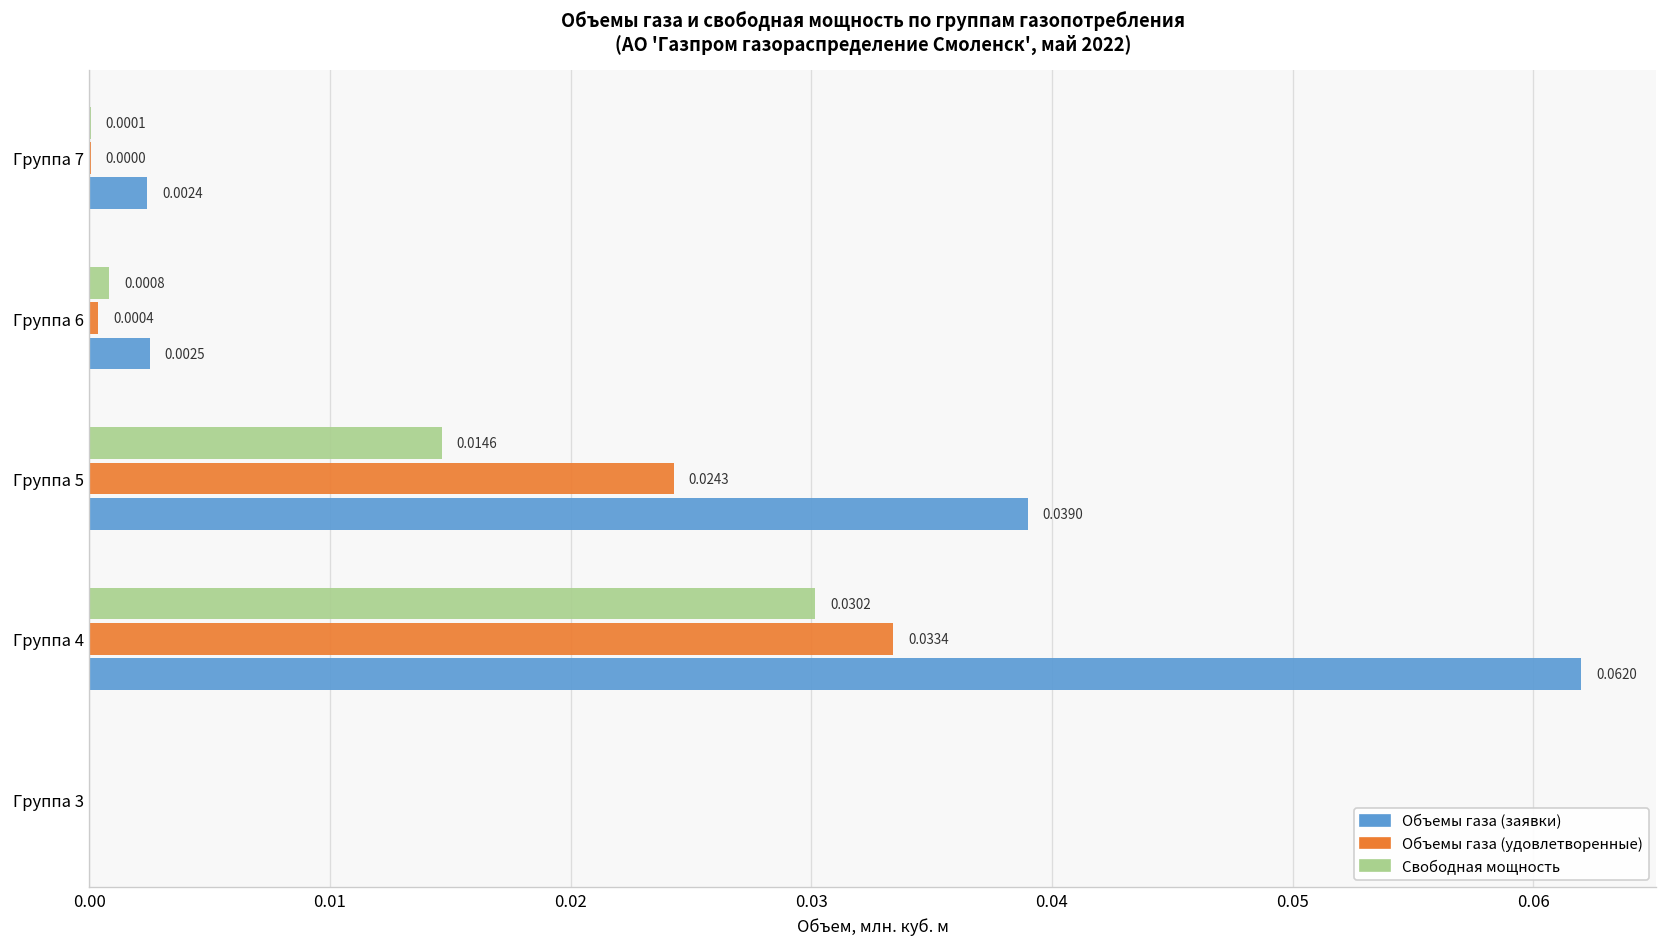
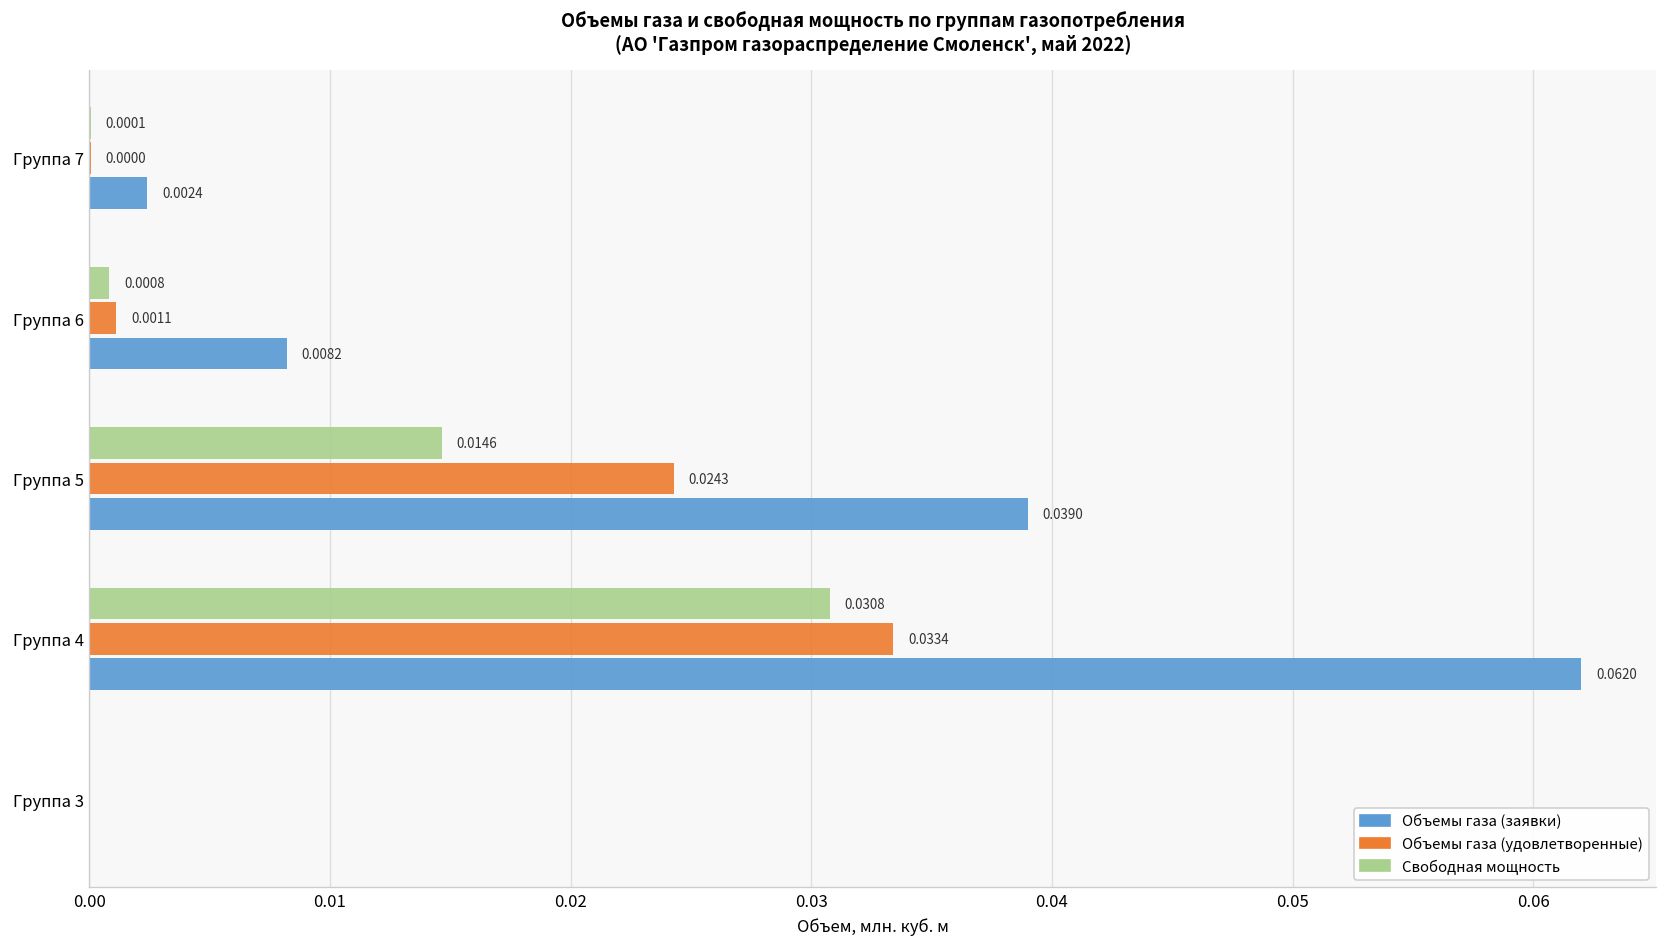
  {
    "Объемы газа (заявки)": {
      "Группа 7": 0.0024,
-     "Группа 6": 0.0025,
+     "Группа 6": 0.0082,
      "Группа 5": 0.0390,
      "Группа 4": 0.0620
    },
    "Объемы газа (удовлетворенные)": {
      "Группа 7": 0.0000,
-     "Группа 6": 0.0004,
+     "Группа 6": 0.0011,
      "Группа 5": 0.0243,
      "Группа 4": 0.0334
    },
    "Свободная мощность": {
      "Группа 7": 0.0001,
      "Группа 6": 0.0008,
      "Группа 5": 0.0146,
-     "Группа 4": 0.0302
+     "Группа 4": 0.0308
    }
  }
